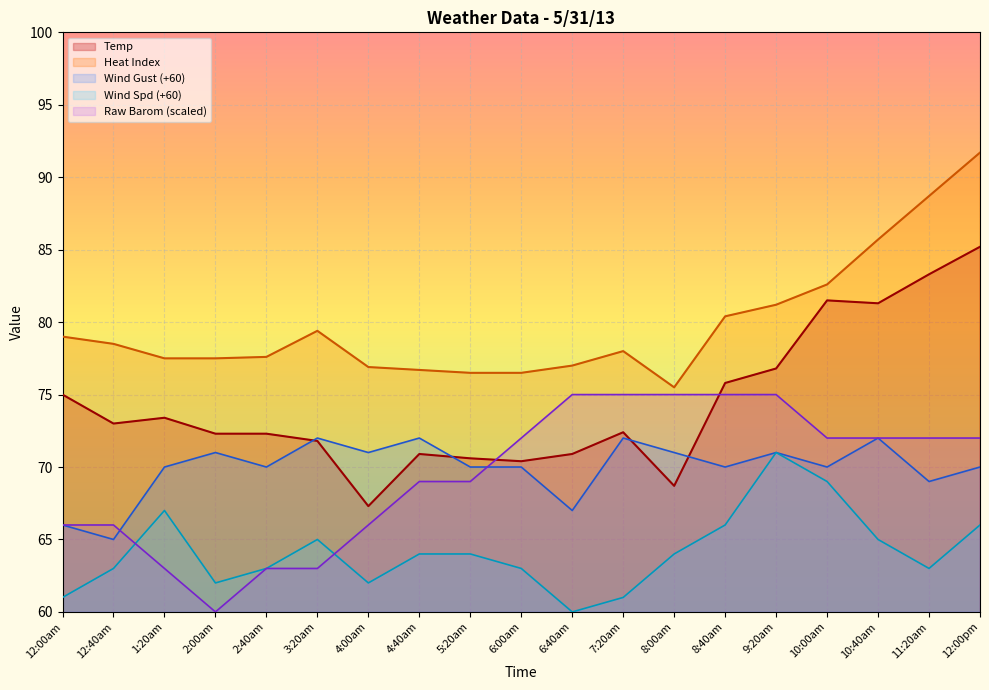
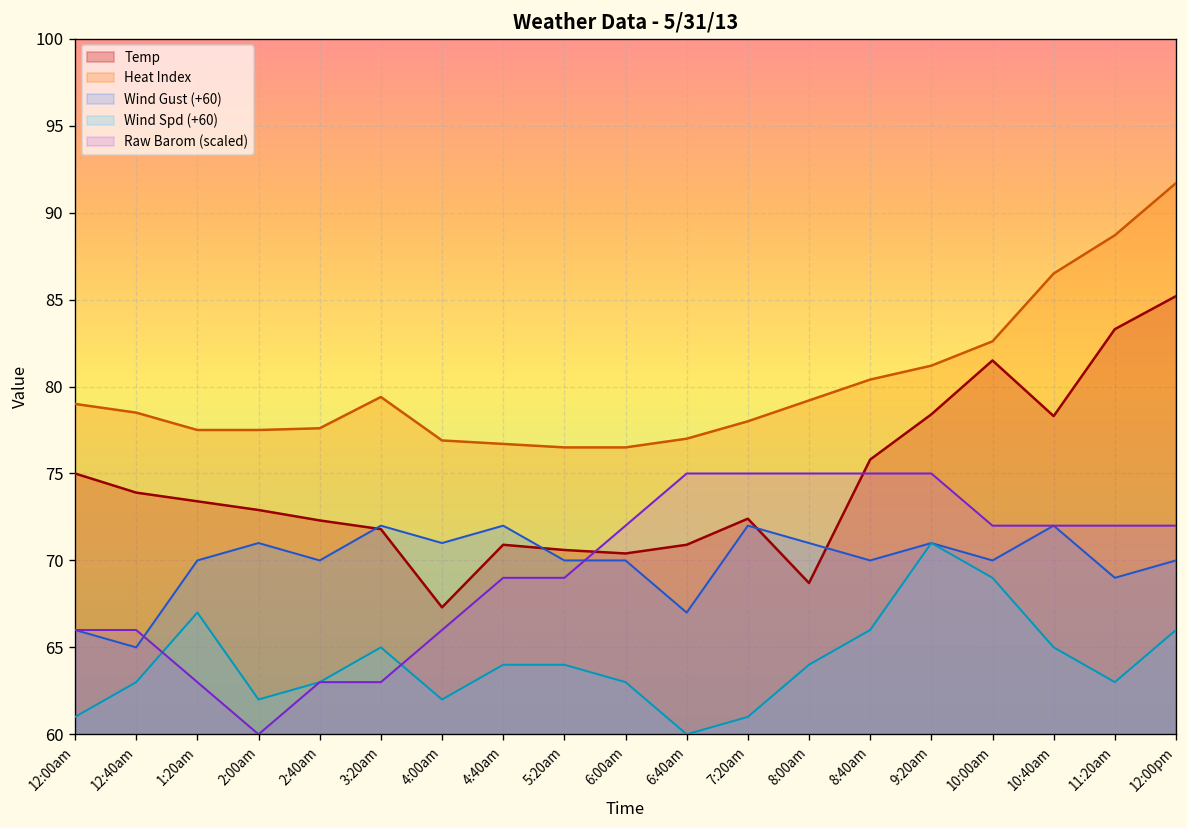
  {
    "Temp": {
      "12:00am": 75.0,
-     "12:40am": 73.0,
+     "12:40am": 73.9,
      "1:20am": 73.4,
-     "2:00am": 72.3,
+     "2:00am": 72.9,
      "2:40am": 72.3,
      "3:20am": 71.8,
      "4:00am": 67.3,
      "4:40am": 70.9,
      "5:20am": 70.6,
      "6:00am": 70.4,
      "6:40am": 70.9,
      "7:20am": 72.4,
      "8:00am": 68.7,
      "8:40am": 75.8,
-     "9:20am": 76.8,
+     "9:20am": 78.4,
      "10:00am": 81.5,
-     "10:40am": 81.3,
+     "10:40am": 78.3,
      "11:20am": 83.3,
      "12:00pm": 85.2
    },
    "Heat Index": {
      "12:00am": 79.0,
      "12:40am": 78.5,
      "1:20am": 77.5,
      "2:00am": 77.5,
      "2:40am": 77.6,
      "3:20am": 79.4,
      "4:00am": 76.9,
      "4:40am": 76.7,
      "5:20am": 76.5,
      "6:00am": 76.5,
      "6:40am": 77.0,
      "7:20am": 78.0,
-     "8:00am": 75.5,
+     "8:00am": 79.2,
      "8:40am": 80.4,
      "9:20am": 81.2,
      "10:00am": 82.6,
-     "10:40am": 85.7,
+     "10:40am": 86.5,
      "11:20am": 88.7,
      "12:00pm": 91.7
    }
  }
